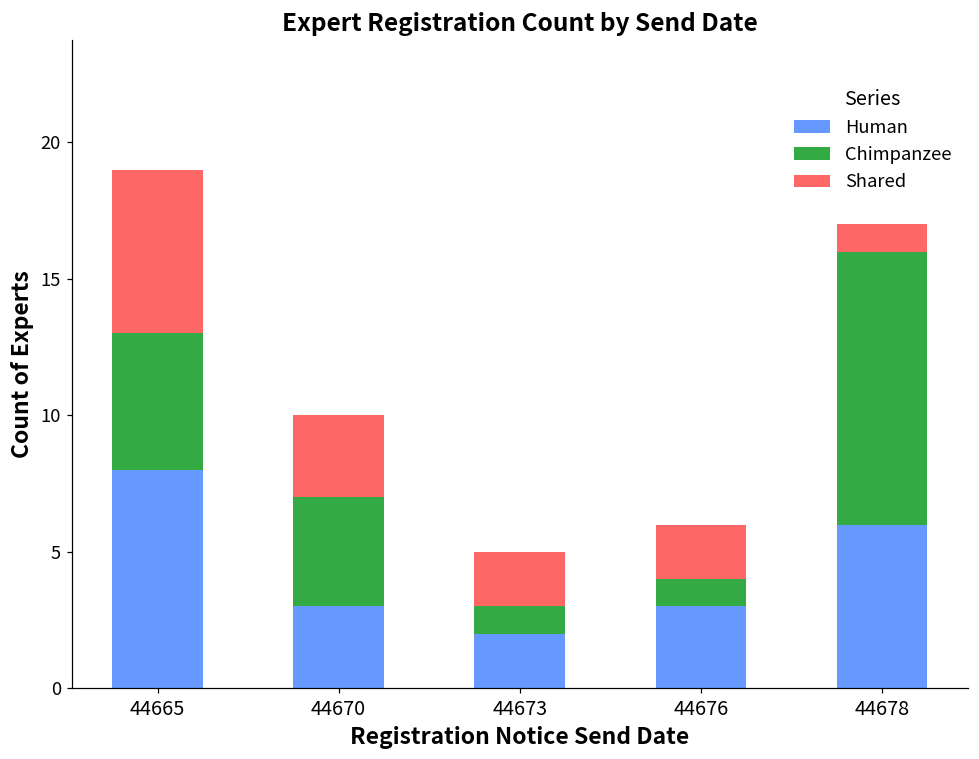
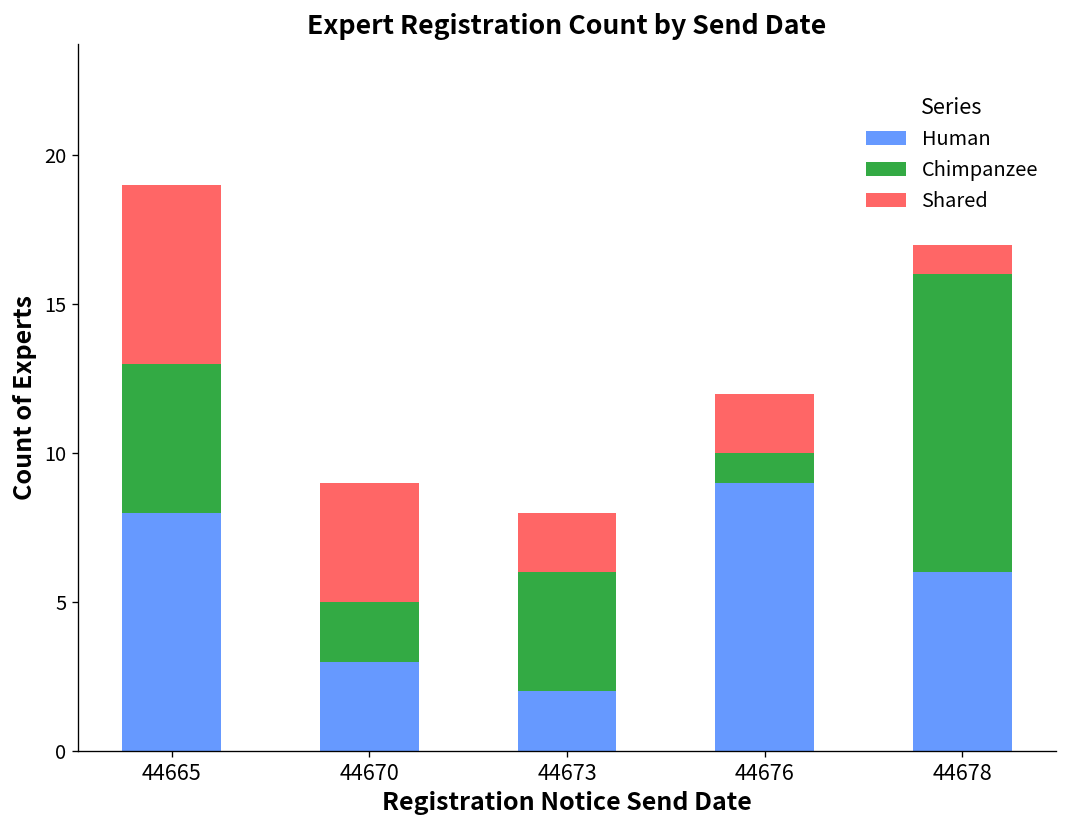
  {
    "Human": {
      "44665": 8,
      "44670": 3,
      "44673": 2,
-     "44676": 3,
+     "44676": 9,
      "44678": 6
    },
    "Chimpanzee": {
      "44665": 5,
-     "44670": 4,
-     "44673": 1,
+     "44670": 2,
+     "44673": 4,
      "44676": 1,
      "44678": 10
    },
    "Shared": {
      "44665": 6,
-     "44670": 3,
+     "44670": 4,
      "44673": 2,
      "44676": 2,
      "44678": 1
    }
  }
